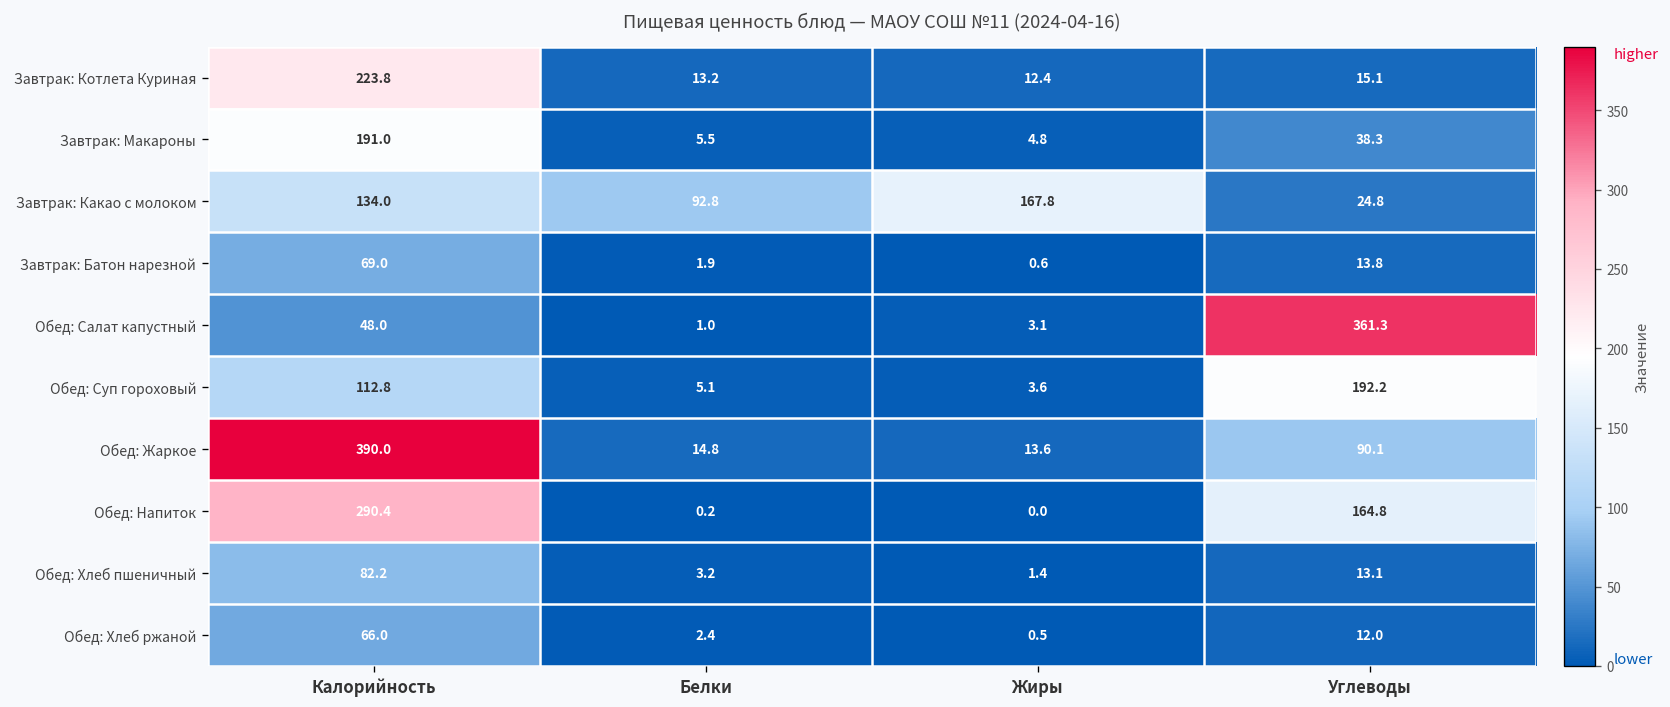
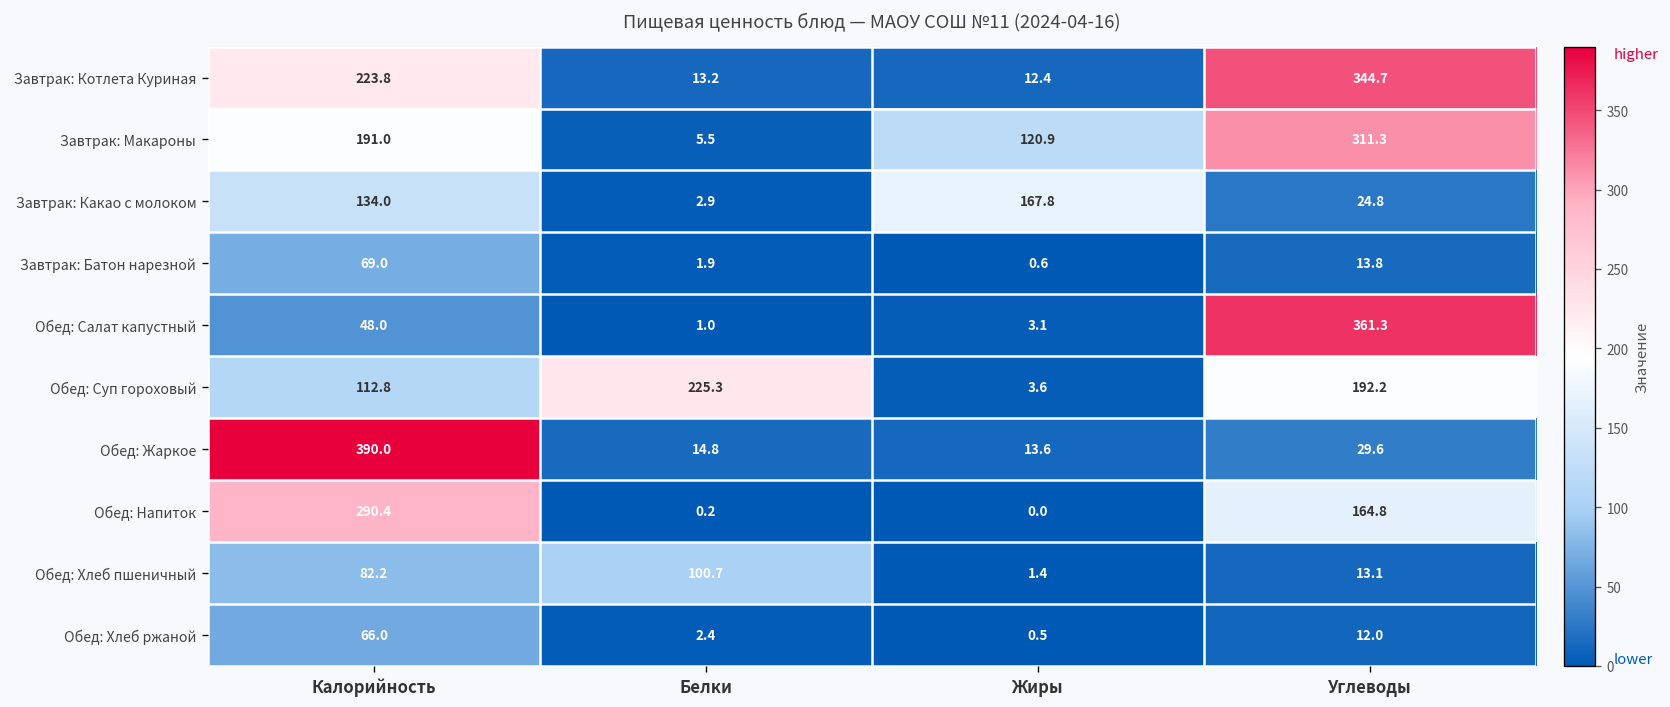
  {
    "Завтрак: Котлета Куриная": {
      "Калорийность": 223.8,
      "Белки": 13.2,
      "Жиры": 12.4,
-     "Углеводы": 15.1
+     "Углеводы": 344.7
    },
    "Завтрак: Макароны": {
      "Калорийность": 191.0,
      "Белки": 5.5,
-     "Жиры": 4.8,
-     "Углеводы": 38.3
+     "Жиры": 120.9,
+     "Углеводы": 311.3
    },
    "Завтрак: Какао с молоком": {
      "Калорийность": 134.0,
-     "Белки": 92.8,
+     "Белки": 2.9,
      "Жиры": 167.8,
      "Углеводы": 24.8
    },
    "Завтрак: Батон нарезной": {
      "Калорийность": 69.0,
      "Белки": 1.9,
      "Жиры": 0.6,
      "Углеводы": 13.8
    },
    "Обед: Салат капустный": {
      "Калорийность": 48.0,
      "Белки": 1.0,
      "Жиры": 3.1,
      "Углеводы": 361.3
    },
    "Обед: Суп гороховый": {
      "Калорийность": 112.8,
-     "Белки": 5.1,
+     "Белки": 225.3,
      "Жиры": 3.6,
      "Углеводы": 192.2
    },
    "Обед: Жаркое": {
      "Калорийность": 390.0,
      "Белки": 14.8,
      "Жиры": 13.6,
-     "Углеводы": 90.1
+     "Углеводы": 29.6
    },
    "Обед: Напиток": {
      "Калорийность": 290.4,
      "Белки": 0.2,
      "Жиры": 0.0,
      "Углеводы": 164.8
    },
    "Обед: Хлеб пшеничный": {
      "Калорийность": 82.2,
-     "Белки": 3.2,
+     "Белки": 100.7,
      "Жиры": 1.4,
      "Углеводы": 13.1
    },
    "Обед: Хлеб ржаной": {
      "Калорийность": 66.0,
      "Белки": 2.4,
      "Жиры": 0.5,
      "Углеводы": 12.0
    }
  }
